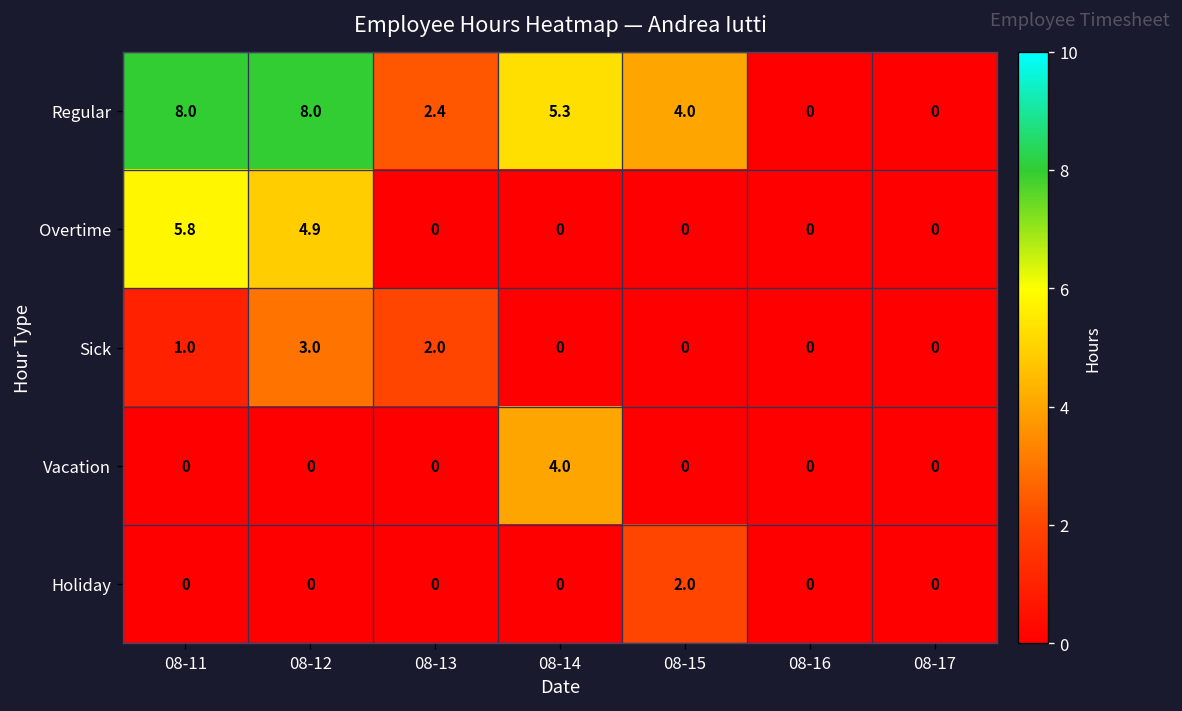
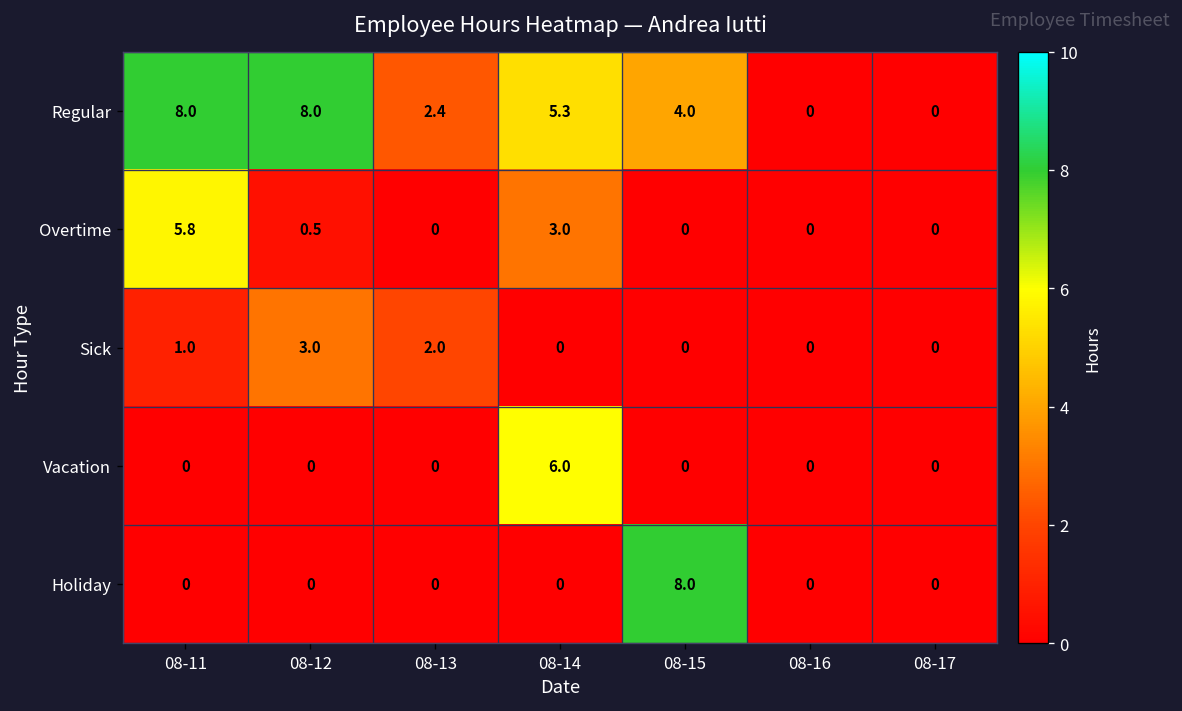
  {
    "Regular": {
      "08-11": 8.0,
      "08-12": 8.0,
      "08-13": 2.4,
      "08-14": 5.3,
      "08-15": 4.0,
      "08-16": 0,
      "08-17": 0
    },
    "Overtime": {
      "08-11": 5.8,
-     "08-12": 4.9,
+     "08-12": 0.5,
      "08-13": 0,
-     "08-14": 0,
+     "08-14": 3.0,
      "08-15": 0,
      "08-16": 0,
      "08-17": 0
    },
    "Sick": {
      "08-11": 1.0,
      "08-12": 3.0,
      "08-13": 2.0,
      "08-14": 0,
      "08-15": 0,
      "08-16": 0,
      "08-17": 0
    },
    "Vacation": {
      "08-11": 0,
      "08-12": 0,
      "08-13": 0,
-     "08-14": 4.0,
+     "08-14": 6.0,
      "08-15": 0,
      "08-16": 0,
      "08-17": 0
    },
    "Holiday": {
      "08-11": 0,
      "08-12": 0,
      "08-13": 0,
      "08-14": 0,
-     "08-15": 2.0,
+     "08-15": 8.0,
      "08-16": 0,
      "08-17": 0
    }
  }
